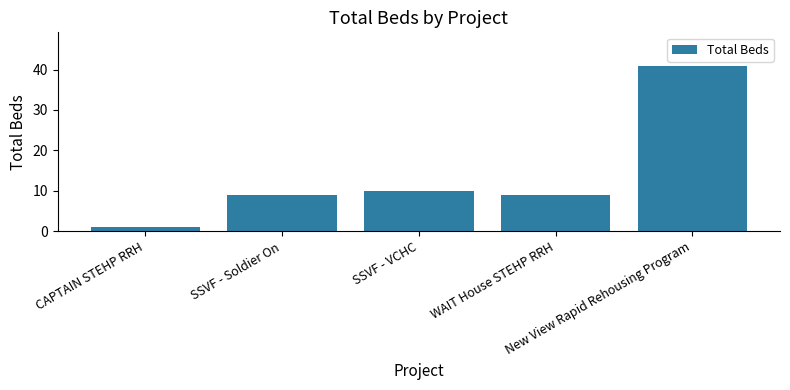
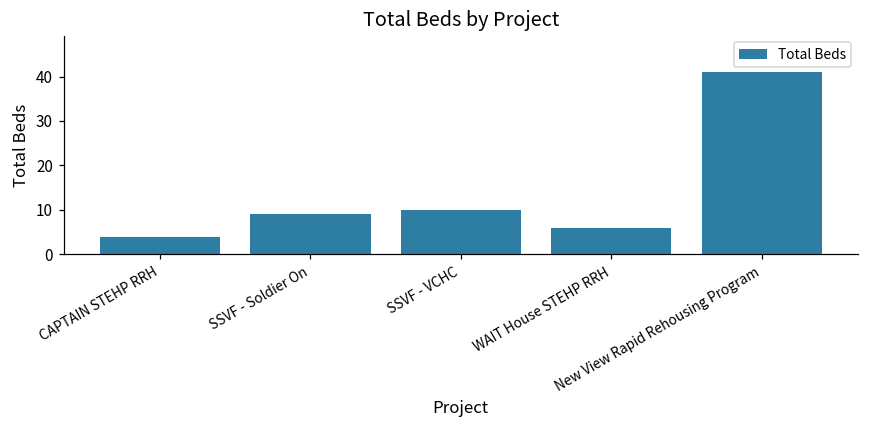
  {
-   "CAPTAIN STEHP RRH": 1,
+   "CAPTAIN STEHP RRH": 4,
    "SSVF - Soldier On": 9,
    "SSVF - VCHC": 10,
-   "WAIT House STEHP RRH": 9,
+   "WAIT House STEHP RRH": 6,
    "New View Rapid Rehousing Program": 41
  }
